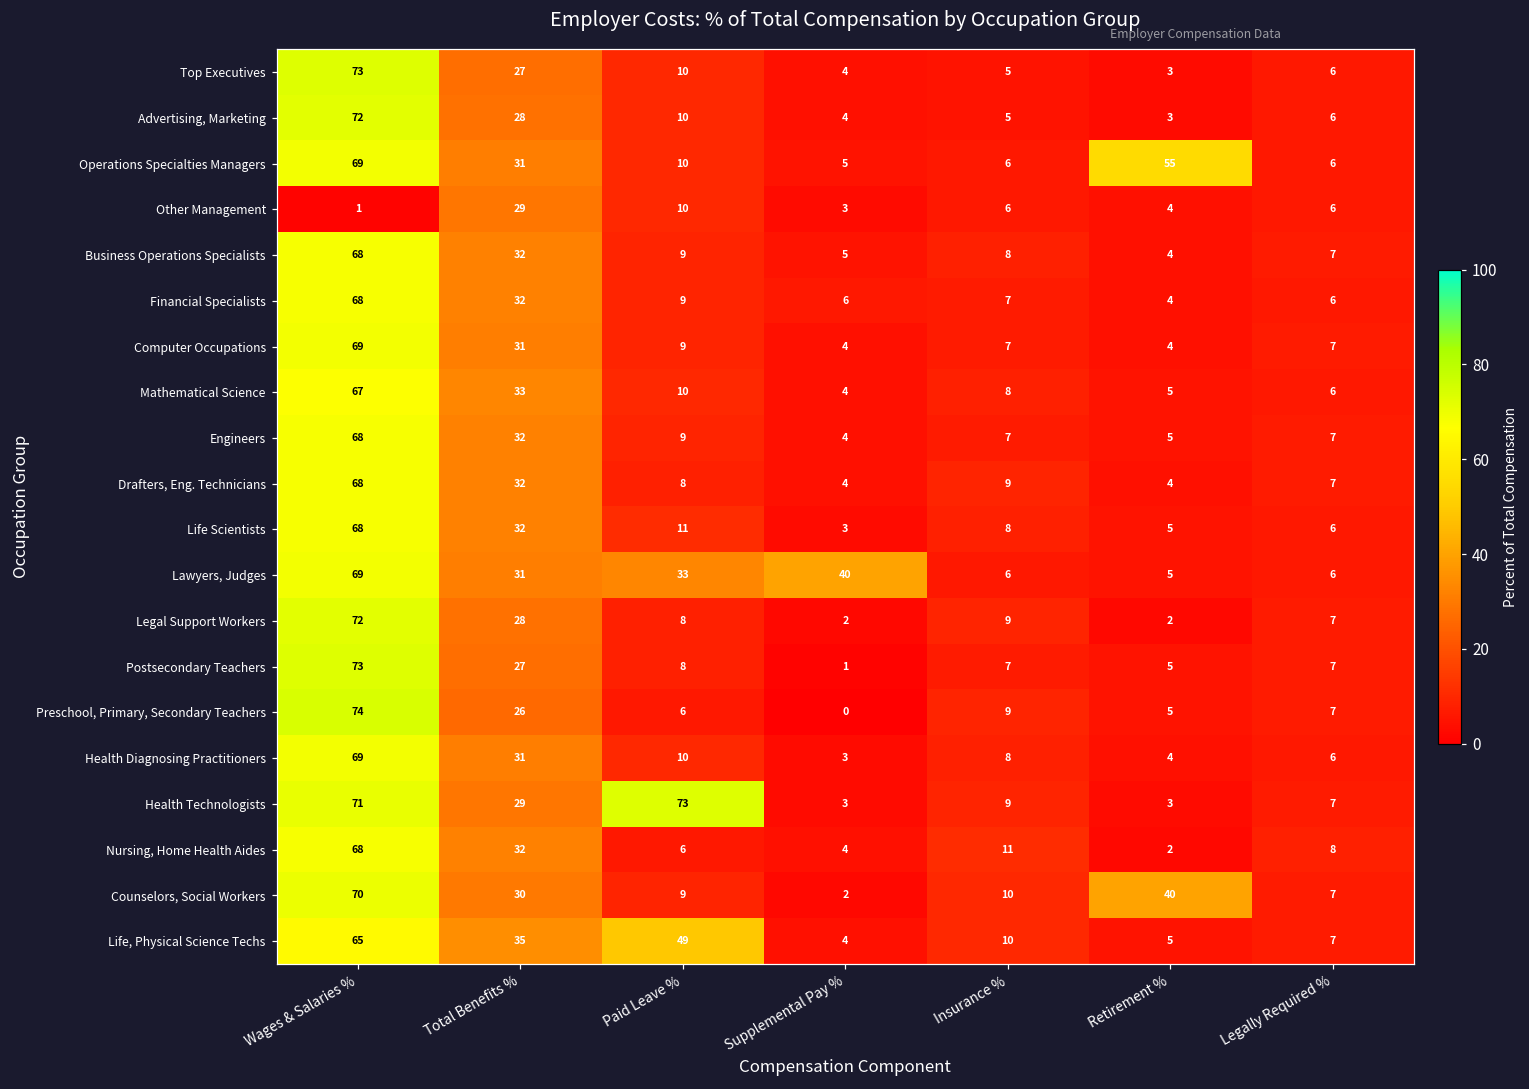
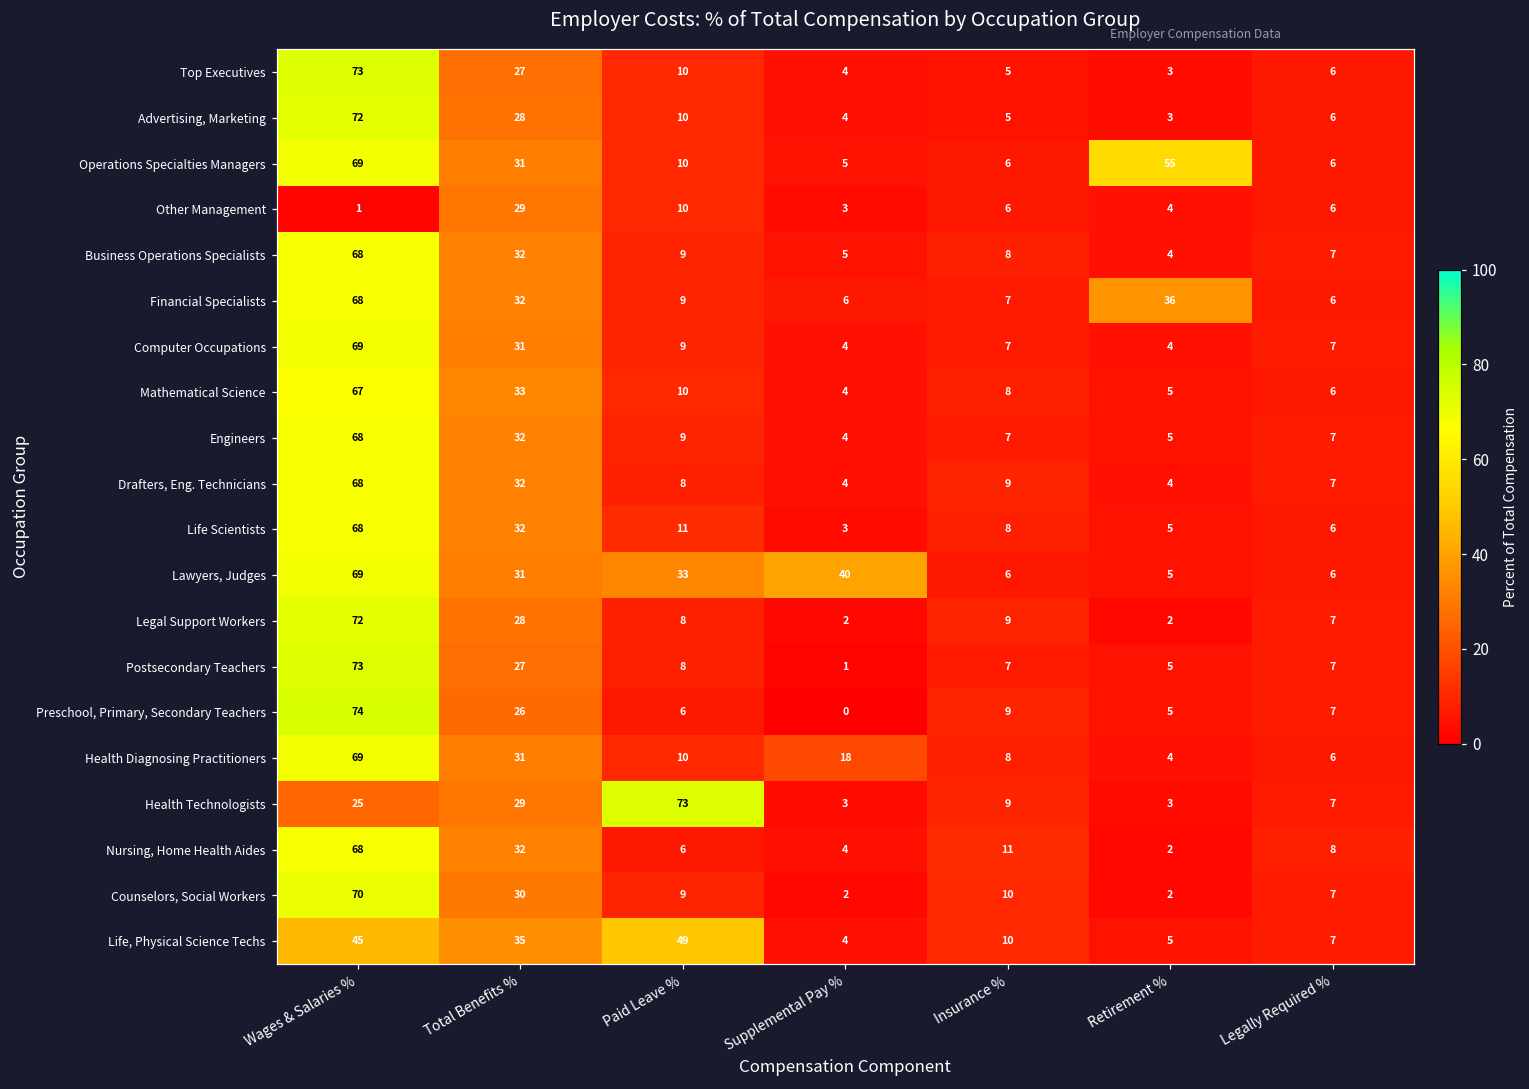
  {
    "Top Executives": {
      "Wages & Salaries %": 73,
      "Total Benefits %": 27,
      "Paid Leave %": 10,
      "Supplemental Pay %": 4,
      "Insurance %": 5,
      "Retirement %": 3,
      "Legally Required %": 6
    },
    "Advertising, Marketing": {
      "Wages & Salaries %": 72,
      "Total Benefits %": 28,
      "Paid Leave %": 10,
      "Supplemental Pay %": 4,
      "Insurance %": 5,
      "Retirement %": 3,
      "Legally Required %": 6
    },
    "Operations Specialties Managers": {
      "Wages & Salaries %": 69,
      "Total Benefits %": 31,
      "Paid Leave %": 10,
      "Supplemental Pay %": 5,
      "Insurance %": 6,
      "Retirement %": 55,
      "Legally Required %": 6
    },
    "Other Management": {
      "Wages & Salaries %": 1,
      "Total Benefits %": 29,
      "Paid Leave %": 10,
      "Supplemental Pay %": 3,
      "Insurance %": 6,
      "Retirement %": 4,
      "Legally Required %": 6
    },
    "Business Operations Specialists": {
      "Wages & Salaries %": 68,
      "Total Benefits %": 32,
      "Paid Leave %": 9,
      "Supplemental Pay %": 5,
      "Insurance %": 8,
      "Retirement %": 4,
      "Legally Required %": 7
    },
    "Financial Specialists": {
      "Wages & Salaries %": 68,
      "Total Benefits %": 32,
      "Paid Leave %": 9,
      "Supplemental Pay %": 6,
      "Insurance %": 7,
-     "Retirement %": 4,
+     "Retirement %": 36,
      "Legally Required %": 6
    },
    "Computer Occupations": {
      "Wages & Salaries %": 69,
      "Total Benefits %": 31,
      "Paid Leave %": 9,
      "Supplemental Pay %": 4,
      "Insurance %": 7,
      "Retirement %": 4,
      "Legally Required %": 7
    },
    "Mathematical Science": {
      "Wages & Salaries %": 67,
      "Total Benefits %": 33,
      "Paid Leave %": 10,
      "Supplemental Pay %": 4,
      "Insurance %": 8,
      "Retirement %": 5,
      "Legally Required %": 6
    },
    "Engineers": {
      "Wages & Salaries %": 68,
      "Total Benefits %": 32,
      "Paid Leave %": 9,
      "Supplemental Pay %": 4,
      "Insurance %": 7,
      "Retirement %": 5,
      "Legally Required %": 7
    },
    "Drafters, Eng. Technicians": {
      "Wages & Salaries %": 68,
      "Total Benefits %": 32,
      "Paid Leave %": 8,
      "Supplemental Pay %": 4,
      "Insurance %": 9,
      "Retirement %": 4,
      "Legally Required %": 7
    },
    "Life Scientists": {
      "Wages & Salaries %": 68,
      "Total Benefits %": 32,
      "Paid Leave %": 11,
      "Supplemental Pay %": 3,
      "Insurance %": 8,
      "Retirement %": 5,
      "Legally Required %": 6
    },
    "Lawyers, Judges": {
      "Wages & Salaries %": 69,
      "Total Benefits %": 31,
      "Paid Leave %": 33,
      "Supplemental Pay %": 40,
      "Insurance %": 6,
      "Retirement %": 5,
      "Legally Required %": 6
    },
    "Legal Support Workers": {
      "Wages & Salaries %": 72,
      "Total Benefits %": 28,
      "Paid Leave %": 8,
      "Supplemental Pay %": 2,
      "Insurance %": 9,
      "Retirement %": 2,
      "Legally Required %": 7
    },
    "Postsecondary Teachers": {
      "Wages & Salaries %": 73,
      "Total Benefits %": 27,
      "Paid Leave %": 8,
      "Supplemental Pay %": 1,
      "Insurance %": 7,
      "Retirement %": 5,
      "Legally Required %": 7
    },
    "Preschool, Primary, Secondary Teachers": {
      "Wages & Salaries %": 74,
      "Total Benefits %": 26,
      "Paid Leave %": 6,
      "Supplemental Pay %": 0,
      "Insurance %": 9,
      "Retirement %": 5,
      "Legally Required %": 7
    },
    "Health Diagnosing Practitioners": {
      "Wages & Salaries %": 69,
      "Total Benefits %": 31,
      "Paid Leave %": 10,
-     "Supplemental Pay %": 3,
+     "Supplemental Pay %": 18,
      "Insurance %": 8,
      "Retirement %": 4,
      "Legally Required %": 6
    },
    "Health Technologists": {
-     "Wages & Salaries %": 71,
+     "Wages & Salaries %": 25,
      "Total Benefits %": 29,
      "Paid Leave %": 73,
      "Supplemental Pay %": 3,
      "Insurance %": 9,
      "Retirement %": 3,
      "Legally Required %": 7
    },
    "Nursing, Home Health Aides": {
      "Wages & Salaries %": 68,
      "Total Benefits %": 32,
      "Paid Leave %": 6,
      "Supplemental Pay %": 4,
      "Insurance %": 11,
      "Retirement %": 2,
      "Legally Required %": 8
    },
    "Counselors, Social Workers": {
      "Wages & Salaries %": 70,
      "Total Benefits %": 30,
      "Paid Leave %": 9,
      "Supplemental Pay %": 2,
      "Insurance %": 10,
-     "Retirement %": 40,
+     "Retirement %": 2,
      "Legally Required %": 7
    },
    "Life, Physical Science Techs": {
-     "Wages & Salaries %": 65,
+     "Wages & Salaries %": 45,
      "Total Benefits %": 35,
      "Paid Leave %": 49,
      "Supplemental Pay %": 4,
      "Insurance %": 10,
      "Retirement %": 5,
      "Legally Required %": 7
    }
  }
